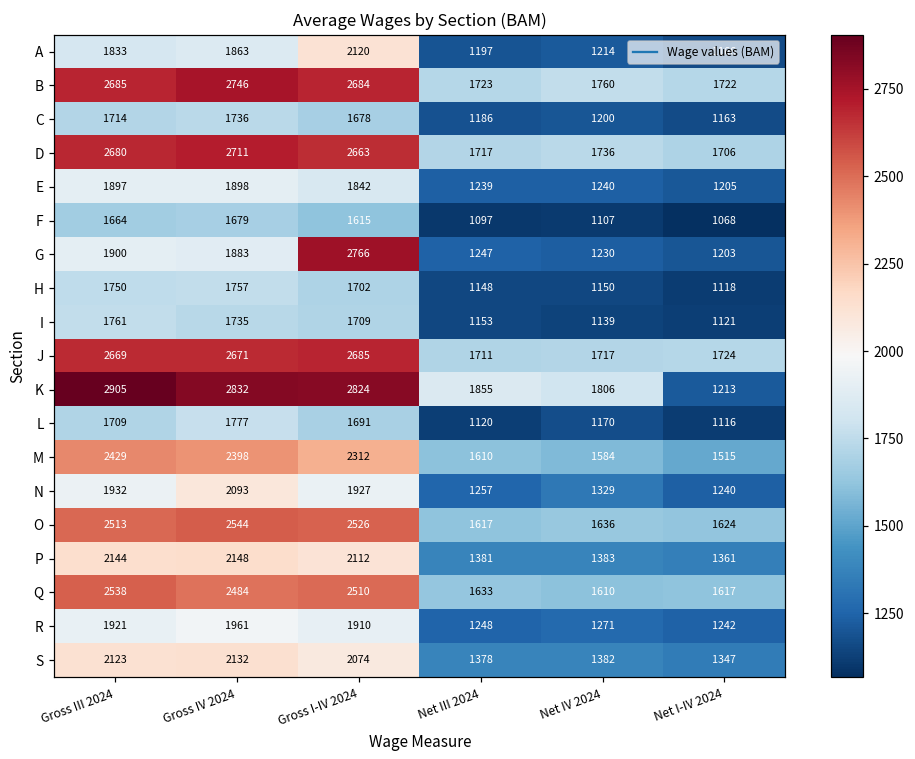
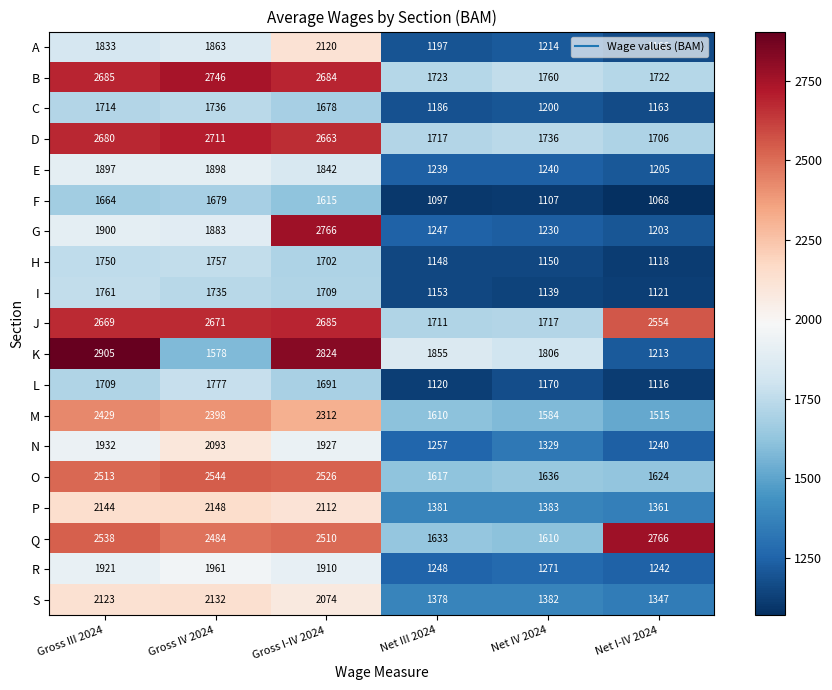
  {
    "A": {
      "Gross III 2024": 1833,
      "Gross IV 2024": 1863,
      "Gross I-IV 2024": 2120,
      "Net III 2024": 1197,
      "Net IV 2024": 1214
    },
    "B": {
      "Gross III 2024": 2685,
      "Gross IV 2024": 2746,
      "Gross I-IV 2024": 2684,
      "Net III 2024": 1723,
      "Net IV 2024": 1760,
      "Net I-IV 2024": 1722
    },
    "C": {
      "Gross III 2024": 1714,
      "Gross IV 2024": 1736,
      "Gross I-IV 2024": 1678,
      "Net III 2024": 1186,
      "Net IV 2024": 1200,
      "Net I-IV 2024": 1163
    },
    "D": {
      "Gross III 2024": 2680,
      "Gross IV 2024": 2711,
      "Gross I-IV 2024": 2663,
      "Net III 2024": 1717,
      "Net IV 2024": 1736,
      "Net I-IV 2024": 1706
    },
    "E": {
      "Gross III 2024": 1897,
      "Gross IV 2024": 1898,
      "Gross I-IV 2024": 1842,
      "Net III 2024": 1239,
      "Net IV 2024": 1240,
      "Net I-IV 2024": 1205
    },
    "F": {
      "Gross III 2024": 1664,
      "Gross IV 2024": 1679,
      "Gross I-IV 2024": 1615,
      "Net III 2024": 1097,
      "Net IV 2024": 1107,
      "Net I-IV 2024": 1068
    },
    "G": {
      "Gross III 2024": 1900,
      "Gross IV 2024": 1883,
      "Gross I-IV 2024": 2766,
      "Net III 2024": 1247,
      "Net IV 2024": 1230,
      "Net I-IV 2024": 1203
    },
    "H": {
      "Gross III 2024": 1750,
      "Gross IV 2024": 1757,
      "Gross I-IV 2024": 1702,
      "Net III 2024": 1148,
      "Net IV 2024": 1150,
      "Net I-IV 2024": 1118
    },
    "I": {
      "Gross III 2024": 1761,
      "Gross IV 2024": 1735,
      "Gross I-IV 2024": 1709,
      "Net III 2024": 1153,
      "Net IV 2024": 1139,
      "Net I-IV 2024": 1121
    },
    "J": {
      "Gross III 2024": 2669,
      "Gross IV 2024": 2671,
      "Gross I-IV 2024": 2685,
      "Net III 2024": 1711,
      "Net IV 2024": 1717,
-     "Net I-IV 2024": 1724
+     "Net I-IV 2024": 2554
    },
    "K": {
      "Gross III 2024": 2905,
-     "Gross IV 2024": 2832,
+     "Gross IV 2024": 1578,
      "Gross I-IV 2024": 2824,
      "Net III 2024": 1855,
      "Net IV 2024": 1806,
      "Net I-IV 2024": 1213
    },
    "L": {
      "Gross III 2024": 1709,
      "Gross IV 2024": 1777,
      "Gross I-IV 2024": 1691,
      "Net III 2024": 1120,
      "Net IV 2024": 1170,
      "Net I-IV 2024": 1116
    },
    "M": {
      "Gross III 2024": 2429,
      "Gross IV 2024": 2398,
      "Gross I-IV 2024": 2312,
      "Net III 2024": 1610,
      "Net IV 2024": 1584,
      "Net I-IV 2024": 1515
    },
    "N": {
      "Gross III 2024": 1932,
      "Gross IV 2024": 2093,
      "Gross I-IV 2024": 1927,
      "Net III 2024": 1257,
      "Net IV 2024": 1329,
      "Net I-IV 2024": 1240
    },
    "O": {
      "Gross III 2024": 2513,
      "Gross IV 2024": 2544,
      "Gross I-IV 2024": 2526,
      "Net III 2024": 1617,
      "Net IV 2024": 1636,
      "Net I-IV 2024": 1624
    },
    "P": {
      "Gross III 2024": 2144,
      "Gross IV 2024": 2148,
      "Gross I-IV 2024": 2112,
      "Net III 2024": 1381,
      "Net IV 2024": 1383,
      "Net I-IV 2024": 1361
    },
    "Q": {
      "Gross III 2024": 2538,
      "Gross IV 2024": 2484,
      "Gross I-IV 2024": 2510,
      "Net III 2024": 1633,
      "Net IV 2024": 1610,
-     "Net I-IV 2024": 1617
+     "Net I-IV 2024": 2766
    },
    "R": {
      "Gross III 2024": 1921,
      "Gross IV 2024": 1961,
      "Gross I-IV 2024": 1910,
      "Net III 2024": 1248,
      "Net IV 2024": 1271,
      "Net I-IV 2024": 1242
    },
    "S": {
      "Gross III 2024": 2123,
      "Gross IV 2024": 2132,
      "Gross I-IV 2024": 2074,
      "Net III 2024": 1378,
      "Net IV 2024": 1382,
      "Net I-IV 2024": 1347
    }
  }
